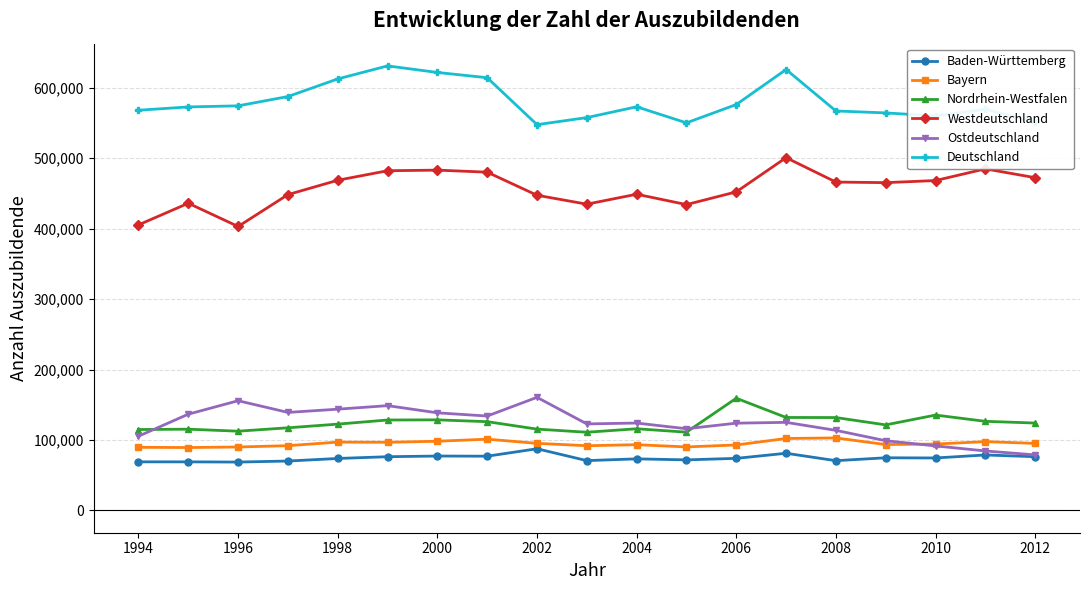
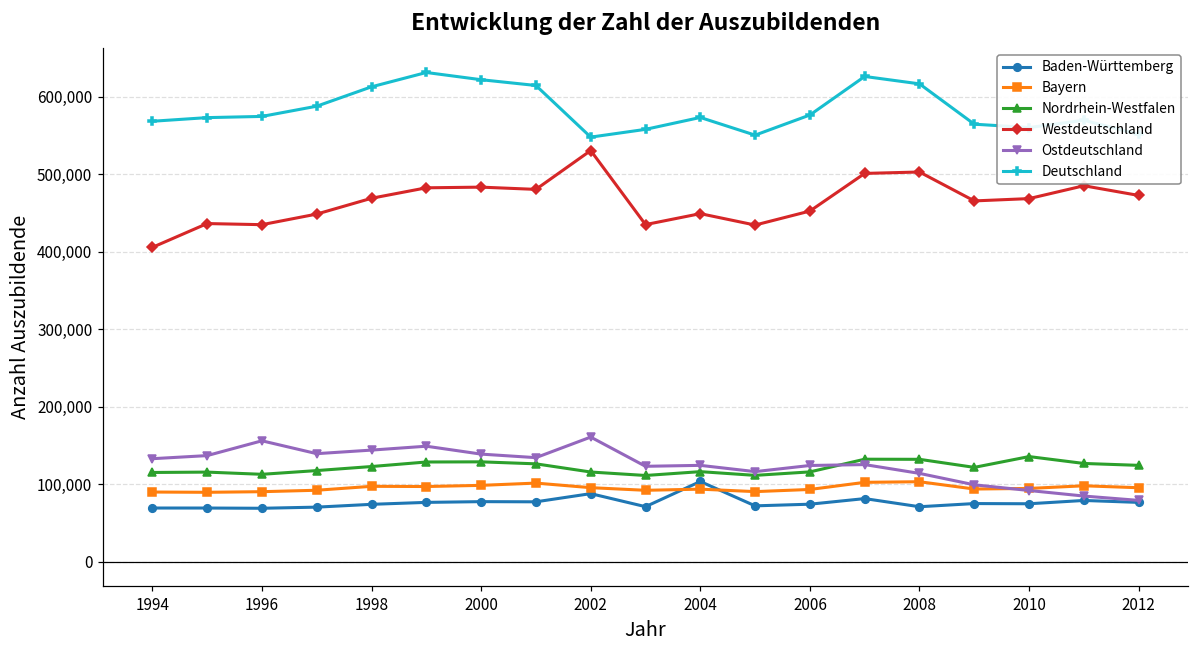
  {
    "Baden-Württemberg": {
      "1994": "70,000",
      "1996": "70,000",
      "1998": "70,000",
      "2000": "80,000",
      "2002": "90,000",
-     "2004": "70,000",
+     "2004": "100,000",
      "2006": "70,000",
      "2008": "70,000",
      "2010": "70,000"
    },
    "Bayern": {
      "1994": "90,000",
      "1996": "90,000",
      "1998": "100,000",
      "2000": "100,000",
      "2002": "100,000",
      "2004": "90,000",
      "2006": "90,000",
      "2008": "100,000",
      "2012": "100,000"
    },
    "Nordrhein-Westfalen": {
      "1994": "110,000",
      "1996": "110,000",
      "1998": "120,000",
      "2000": "130,000",
      "2002": "120,000",
      "2004": "120,000",
-     "2006": "160,000",
+     "2006": "120,000",
      "2008": "130,000",
      "2010": "140,000",
      "2012": "120,000"
    },
    "Westdeutschland": {
      "1994": "410,000",
-     "1996": "400,000",
+     "1996": "430,000",
      "1998": "470,000",
      "2000": "480,000",
-     "2002": "450,000",
+     "2002": "530,000",
      "2004": "450,000",
      "2006": "450,000",
-     "2008": "470,000",
+     "2008": "500,000",
      "2010": "470,000",
      "2012": "470,000"
    },
    "Ostdeutschland": {
-     "1994": "110,000",
+     "1994": "130,000",
      "1996": "160,000",
      "1998": "140,000",
      "2000": "140,000",
      "2002": "160,000",
      "2004": "120,000",
      "2006": "120,000",
      "2008": "110,000"
    },
    "Deutschland": {
      "1994": "570,000",
      "1996": "570,000",
      "1998": "610,000",
      "2000": "620,000",
      "2002": "550,000",
      "2004": "570,000",
      "2006": "580,000",
-     "2008": "570,000"
+     "2008": "620,000"
    }
  }
